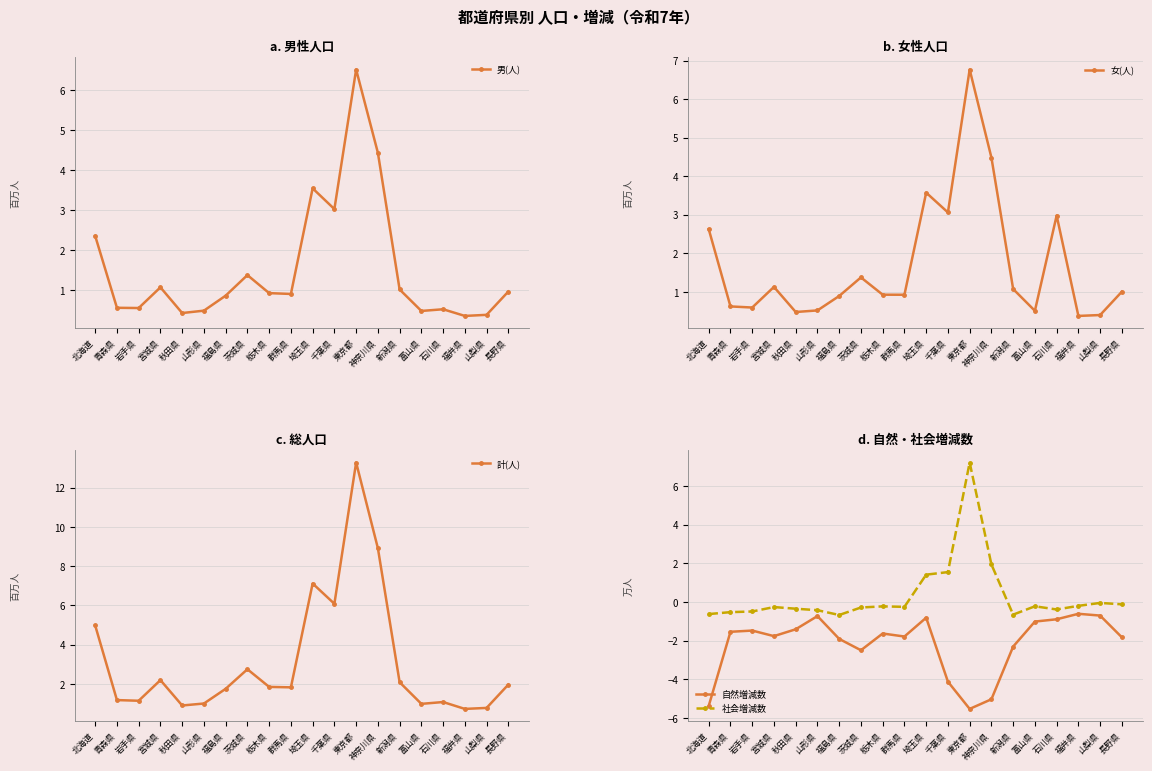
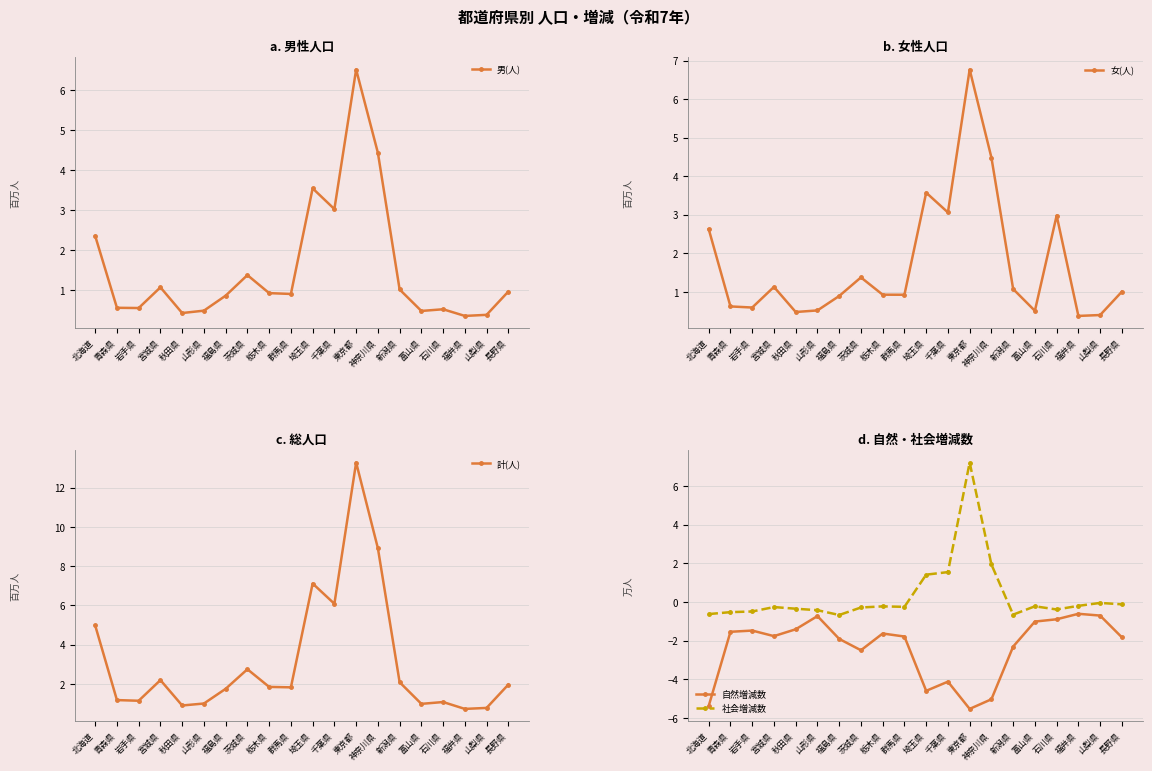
  {
    "a. 男性人口": {
      "北海道": 2.4,
      "青森県": 0.6,
      "岩手県": 0.6,
      "宮城県": 1.1,
      "秋田県": 0.4,
      "山形県": 0.5,
      "福島県": 0.9,
      "茨城県": 1.4,
      "栃木県": 0.9,
      "群馬県": 0.9,
      "埼玉県": 3.5,
      "千葉県": 3.0,
      "東京都": 6.5,
      "神奈川県": 4.4,
      "新潟県": 1.0,
      "富山県": 0.5,
      "石川県": 0.5,
      "福井県": 0.4,
      "山梨県": 0.4,
      "長野県": 1.0
    },
    "b. 女性人口": {
      "北海道": 2.6,
      "青森県": 0.6,
      "岩手県": 0.6,
      "宮城県": 1.1,
      "秋田県": 0.5,
      "山形県": 0.5,
      "福島県": 0.9,
      "茨城県": 1.4,
      "栃木県": 0.9,
      "群馬県": 0.9,
      "埼玉県": 3.6,
      "千葉県": 3.1,
      "東京都": 6.8,
      "神奈川県": 4.5,
      "新潟県": 1.1,
      "富山県": 0.5,
      "石川県": 3.0,
      "福井県": 0.4,
      "山梨県": 0.4,
      "長野県": 1.0
    },
    "c. 総人口": {
      "北海道": 5.0,
      "青森県": 1.2,
      "岩手県": 1.1,
      "宮城県": 2.2,
      "秋田県": 0.9,
      "山形県": 1.0,
      "福島県": 1.8,
      "茨城県": 2.7,
      "栃木県": 1.8,
      "群馬県": 1.8,
      "埼玉県": 7.1,
      "千葉県": 6.1,
      "東京都": 13.3,
      "神奈川県": 8.9,
      "新潟県": 2.1,
      "富山県": 1.0,
      "石川県": 1.1,
      "福井県": 0.7,
      "山梨県": 0.8,
      "長野県": 2.0
    },
    "d. 自然・社会増減数": {
      "自然増減数": {
        "北海道": -5.4,
        "青森県": -1.5,
        "岩手県": -1.5,
        "宮城県": -1.8,
        "秋田県": -1.4,
        "山形県": -0.7,
        "福島県": -1.9,
        "茨城県": -2.5,
        "栃木県": -1.6,
        "群馬県": -1.8,
-       "埼玉県": -0.8,
+       "埼玉県": -4.6,
        "千葉県": -4.1,
        "東京都": -5.5,
        "神奈川県": -5.0,
        "新潟県": -2.3,
        "富山県": -1.0,
        "石川県": -0.9,
        "福井県": -0.6,
        "山梨県": -0.7,
        "長野県": -1.8
      },
      "社会増減数": {
        "北海道": -0.6,
        "青森県": -0.5,
        "岩手県": -0.5,
        "宮城県": -0.3,
        "秋田県": -0.3,
        "山形県": -0.4,
        "福島県": -0.7,
        "茨城県": -0.3,
        "栃木県": -0.2,
        "群馬県": -0.3,
        "埼玉県": 1.4,
        "千葉県": 1.5,
        "東京都": 7.2,
        "神奈川県": 1.9,
        "新潟県": -0.7,
        "富山県": -0.2,
        "石川県": -0.4,
        "福井県": -0.2,
        "山梨県": 0.0,
        "長野県": -0.1
      }
    }
  }
